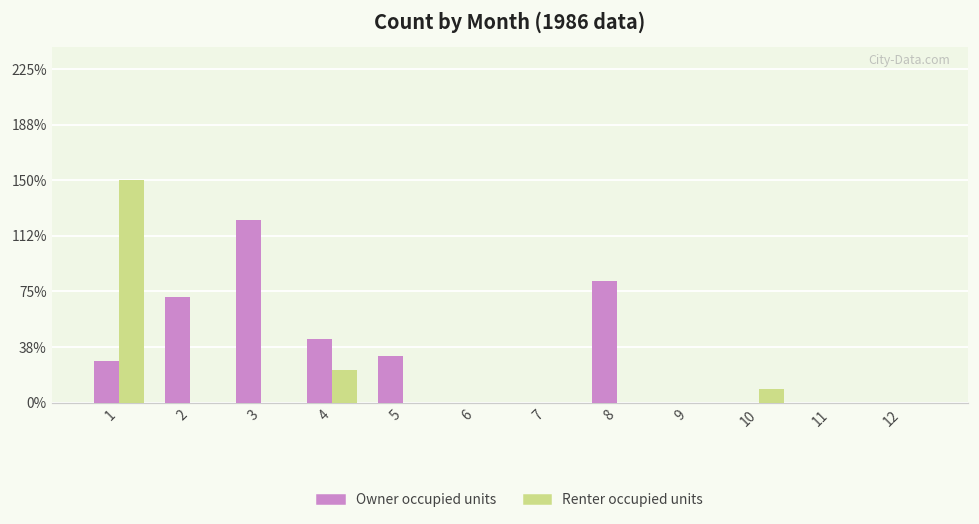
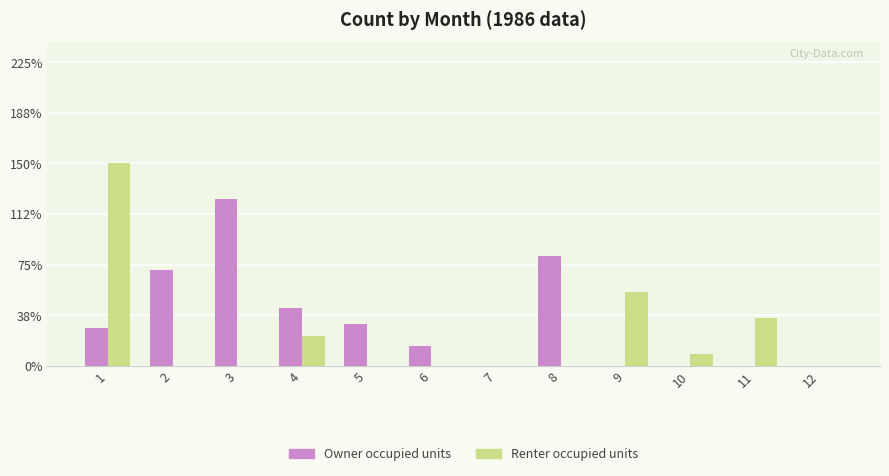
  {
    "Owner occupied units": {
      "1": "28%",
      "2": "71%",
      "3": "123%",
      "4": "43%",
      "5": "31%",
-     "6": "0%",
+     "6": "15%",
      "7": "0%",
      "8": "82%",
      "9": "0%",
      "10": "0%",
      "11": "0%",
      "12": "0%"
    },
    "Renter occupied units": {
      "1": "150%",
      "2": "0%",
      "3": "0%",
      "4": "22%",
      "5": "0%",
      "6": "0%",
      "7": "0%",
      "8": "0%",
-     "9": "0%",
+     "9": "55%",
      "10": "9%",
-     "11": "0%",
+     "11": "36%",
      "12": "0%"
    }
  }
